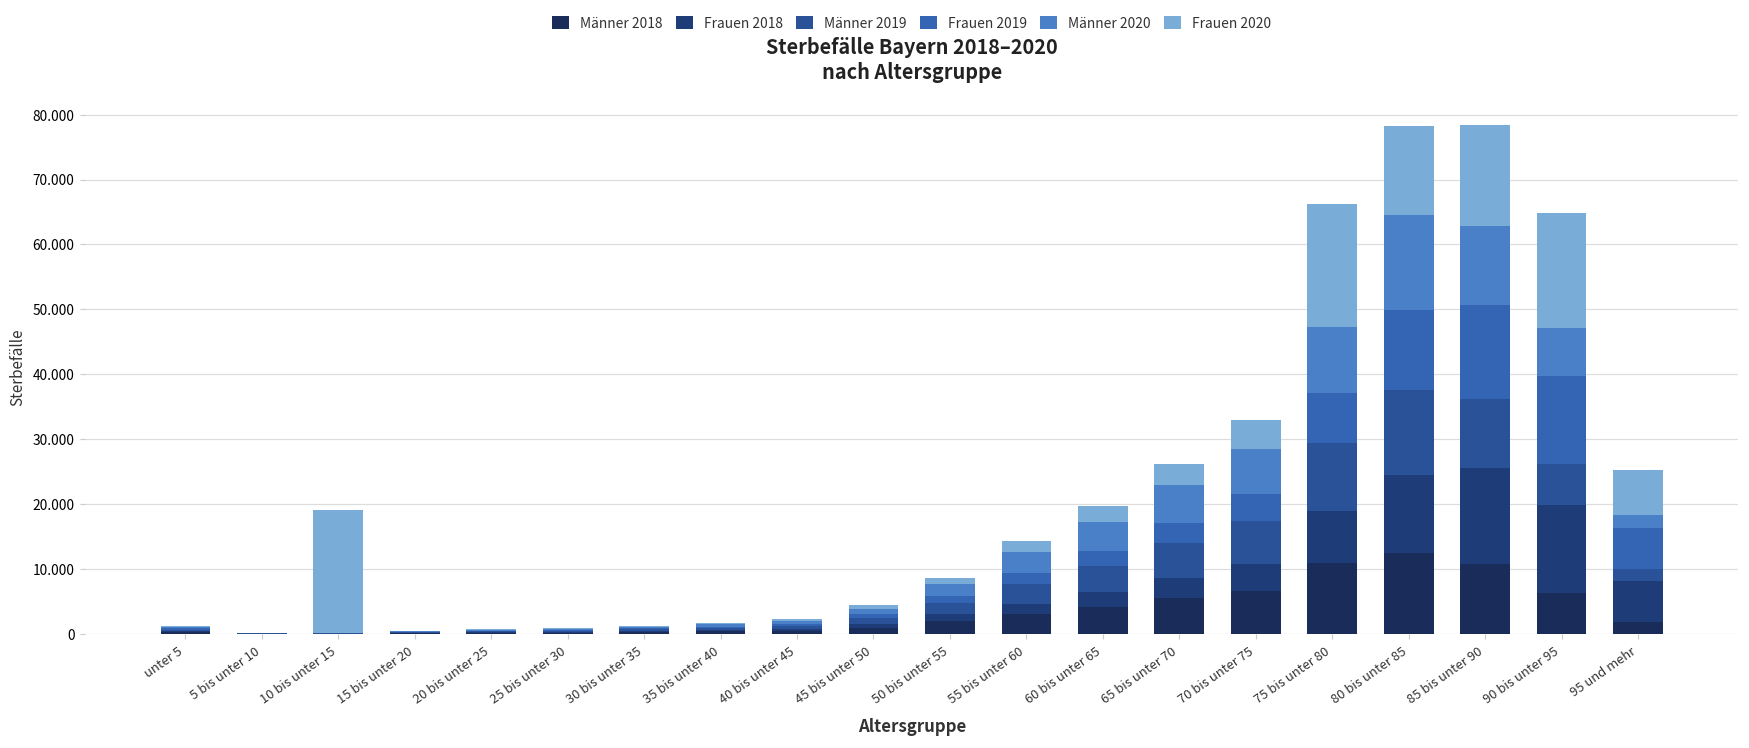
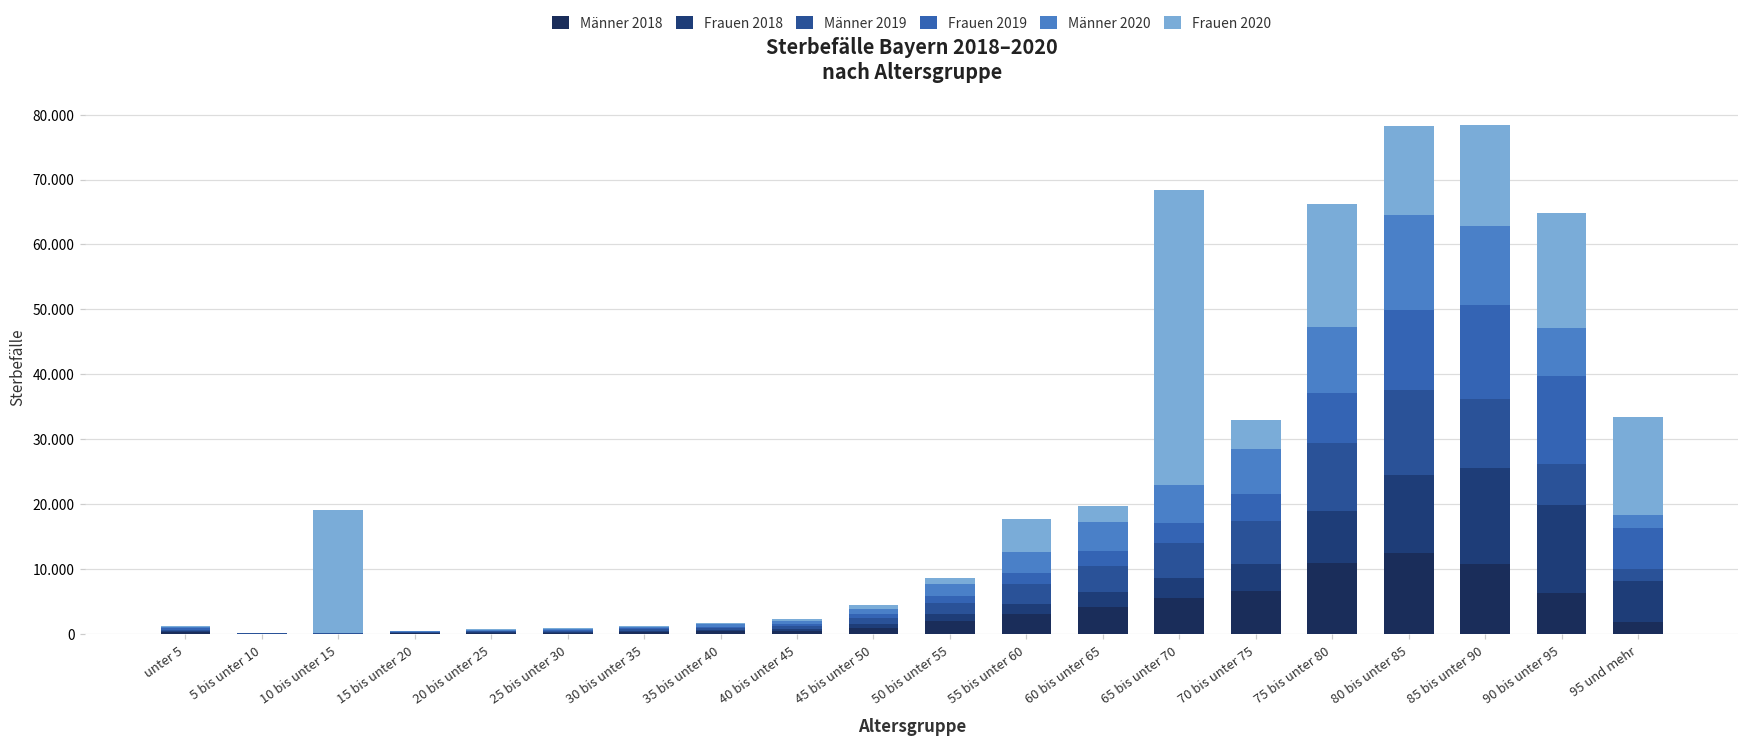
  {
    "Frauen 2020": {
      "10 bis unter 15": 19,
      "45 bis unter 50": 1,
      "50 bis unter 55": 1,
-     "55 bis unter 60": 2,
+     "55 bis unter 60": 5,
      "60 bis unter 65": 2,
-     "65 bis unter 70": 3,
+     "65 bis unter 70": 45,
      "70 bis unter 75": 4,
      "75 bis unter 80": 19,
      "80 bis unter 85": 14,
      "85 bis unter 90": 16,
      "90 bis unter 95": 18,
-     "95 und mehr": 7
+     "95 und mehr": 15
    }
  }
